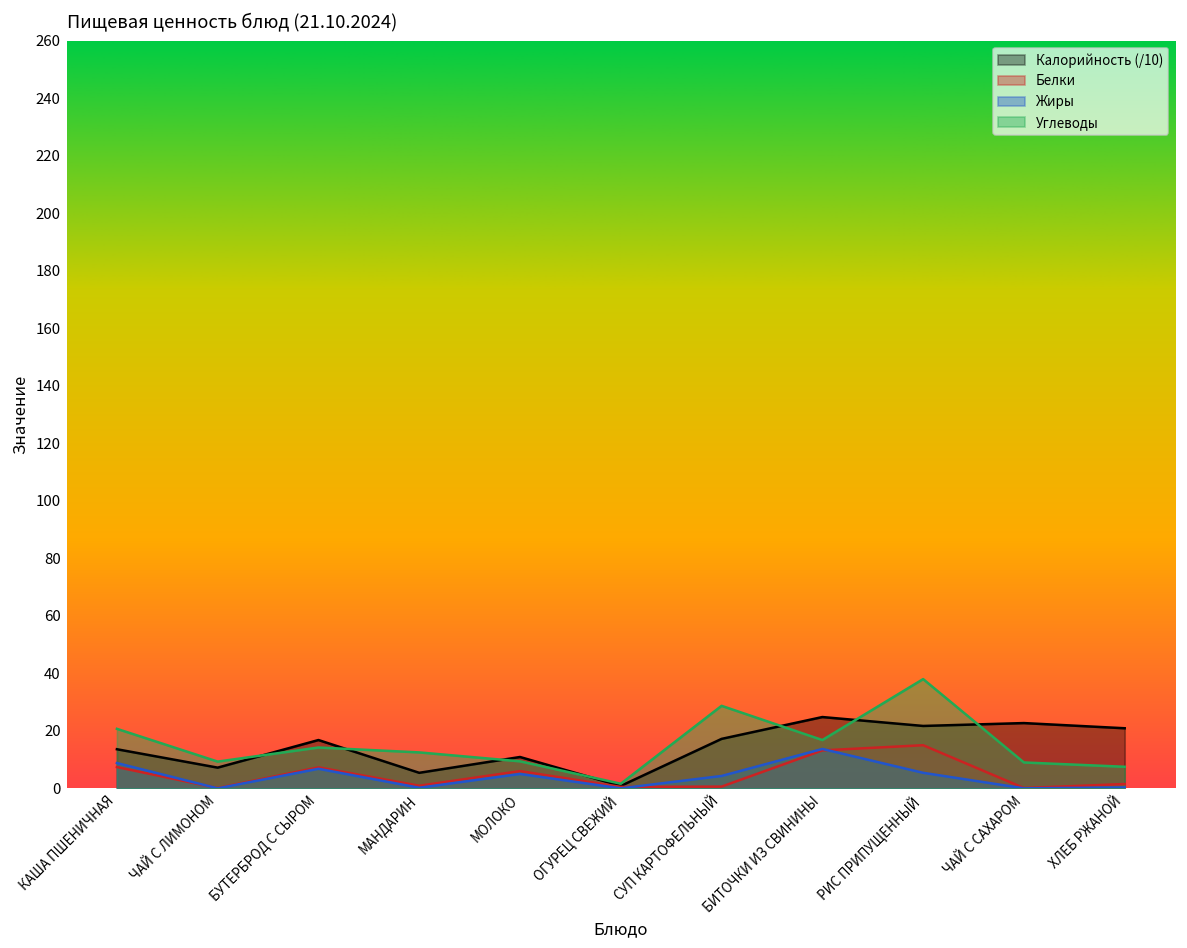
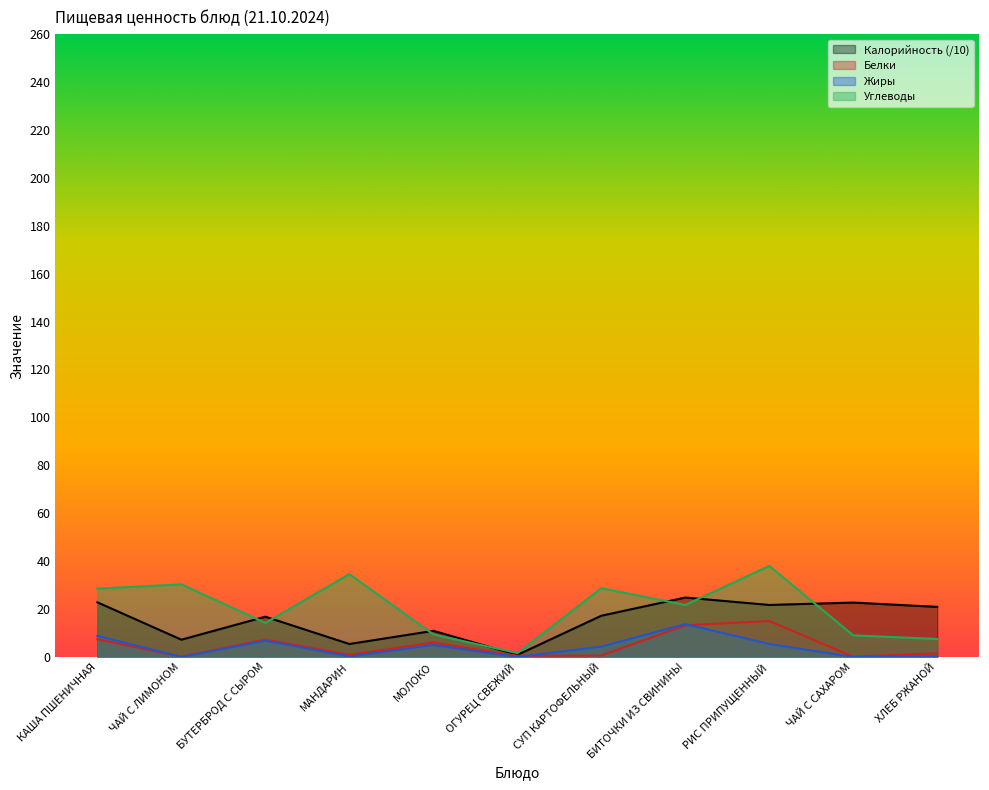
  {
    "Калорийность (/10)": {
-     "КАША ПШЕНИЧНАЯ": 14,
+     "КАША ПШЕНИЧНАЯ": 23,
      "ЧАЙ С ЛИМОНОМ": 7,
      "БУТЕРБРОД С СЫРОМ": 17,
      "МАНДАРИН": 5,
      "МОЛОКО": 11,
      "СУП КАРТОФЕЛЬНЫЙ": 17,
      "БИТОЧКИ ИЗ СВИНИНЫ": 25,
      "РИС ПРИПУЩЕННЫЙ": 22,
      "ЧАЙ С САХАРОМ": 23,
      "ХЛЕБ РЖАНОЙ": 21
    },
    "Белки": {
      "КАША ПШЕНИЧНАЯ": 7,
      "СУП КАРТОФЕЛЬНЫЙ": 1,
      "РИС ПРИПУЩЕННЫЙ": 15,
      "ХЛЕБ РЖАНОЙ": 2
    },
    "Жиры": {
      "КАША ПШЕНИЧНАЯ": 9,
      "СУП КАРТОФЕЛЬНЫЙ": 4,
      "РИС ПРИПУЩЕННЫЙ": 5,
      "ХЛЕБ РЖАНОЙ": 0
    },
    "Углеводы": {
-     "КАША ПШЕНИЧНАЯ": 21,
-     "ЧАЙ С ЛИМОНОМ": 9,
+     "КАША ПШЕНИЧНАЯ": 29,
+     "ЧАЙ С ЛИМОНОМ": 30,
      "БУТЕРБРОД С СЫРОМ": 14,
-     "МАНДАРИН": 13,
+     "МАНДАРИН": 35,
      "МОЛОКО": 9,
      "СУП КАРТОФЕЛЬНЫЙ": 29,
-     "БИТОЧКИ ИЗ СВИНИНЫ": 17,
+     "БИТОЧКИ ИЗ СВИНИНЫ": 22,
      "РИС ПРИПУЩЕННЫЙ": 38,
      "ЧАЙ С САХАРОМ": 9,
      "ХЛЕБ РЖАНОЙ": 8
    }
  }
